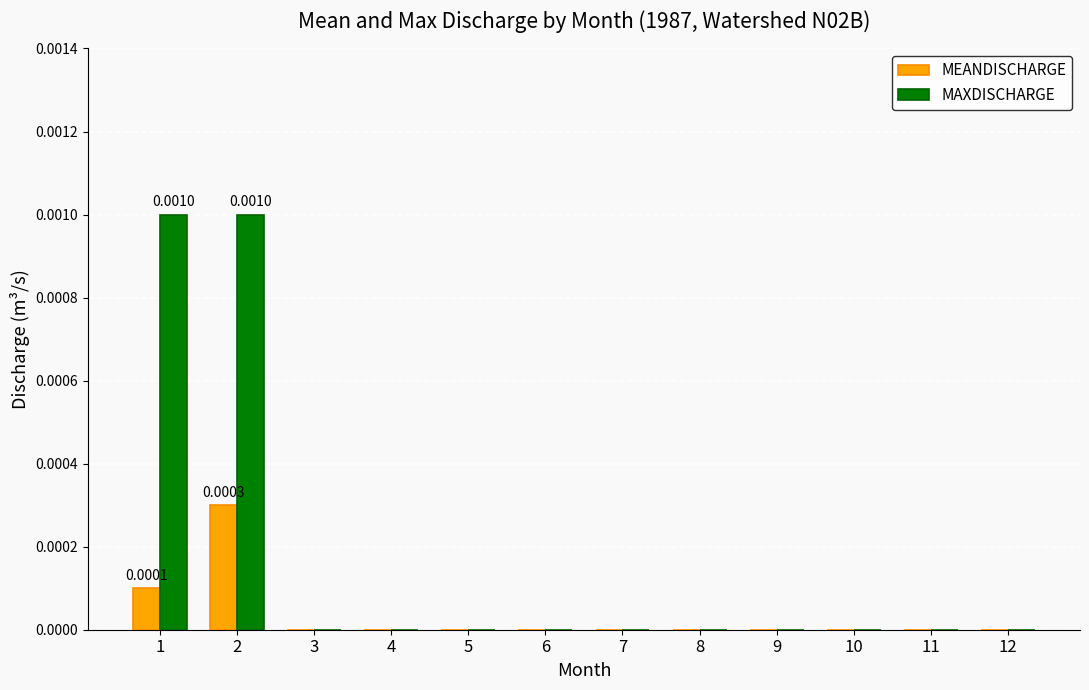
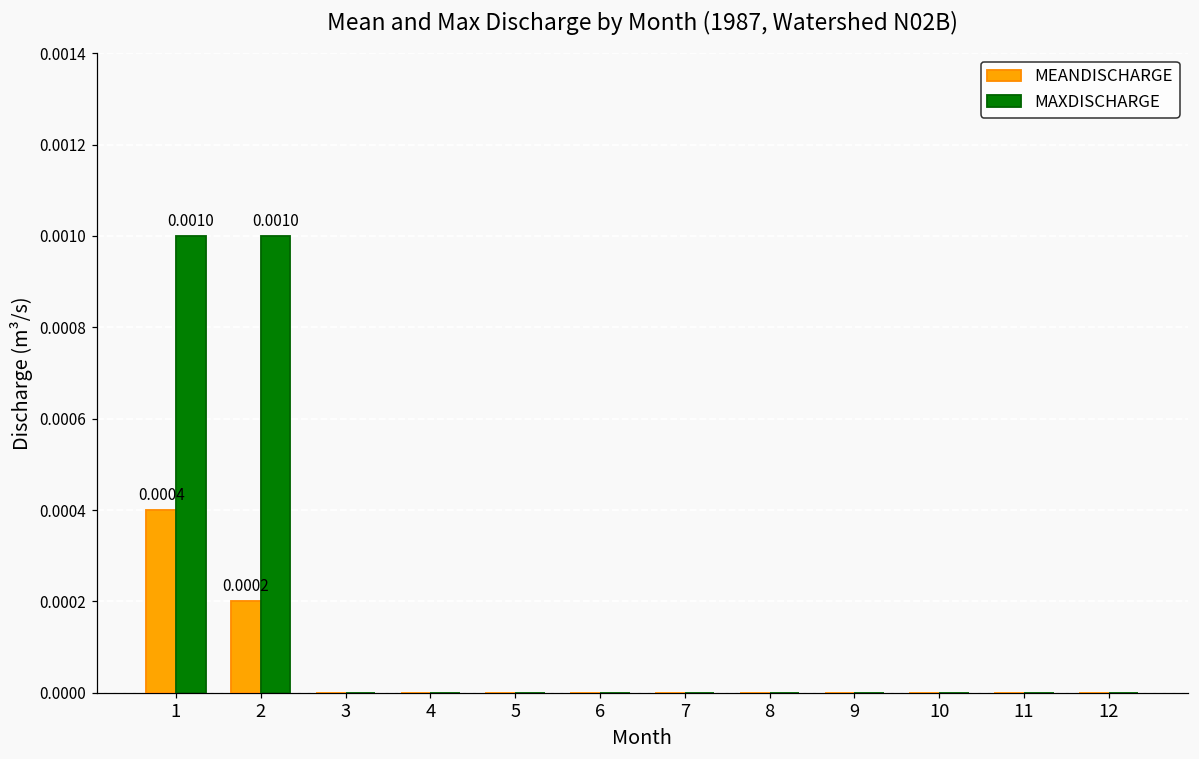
  {
    "MEANDISCHARGE": {
-     "1": 0.0001,
-     "2": 0.0003
+     "1": 0.0004,
+     "2": 0.0002
    },
    "MAXDISCHARGE": {
      "1": 0.0010,
      "2": 0.0010
    }
  }
